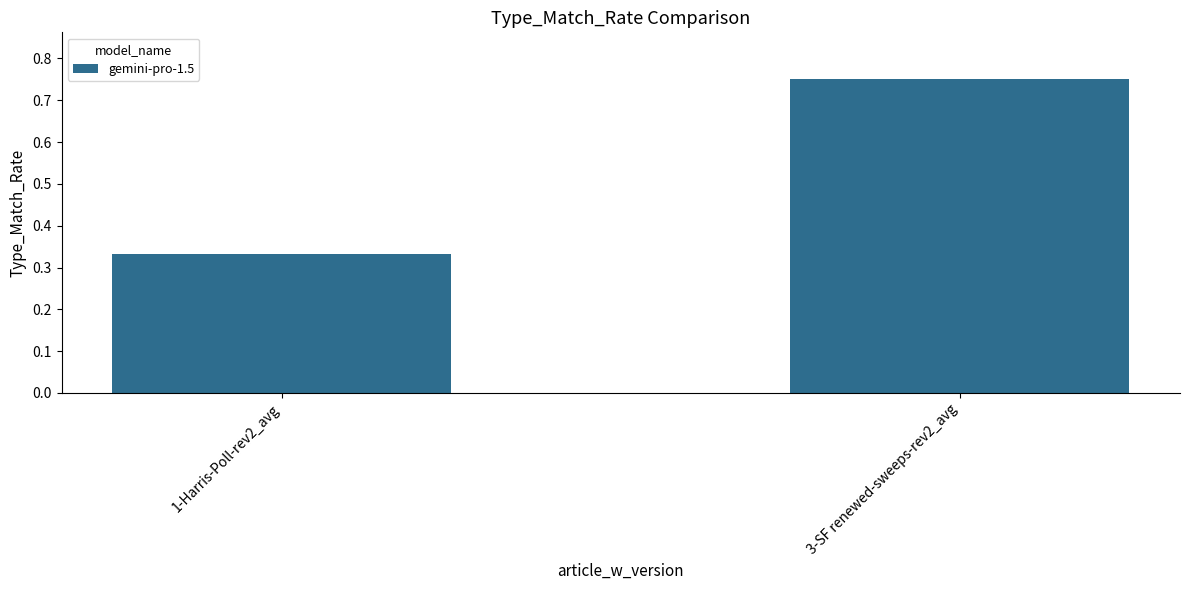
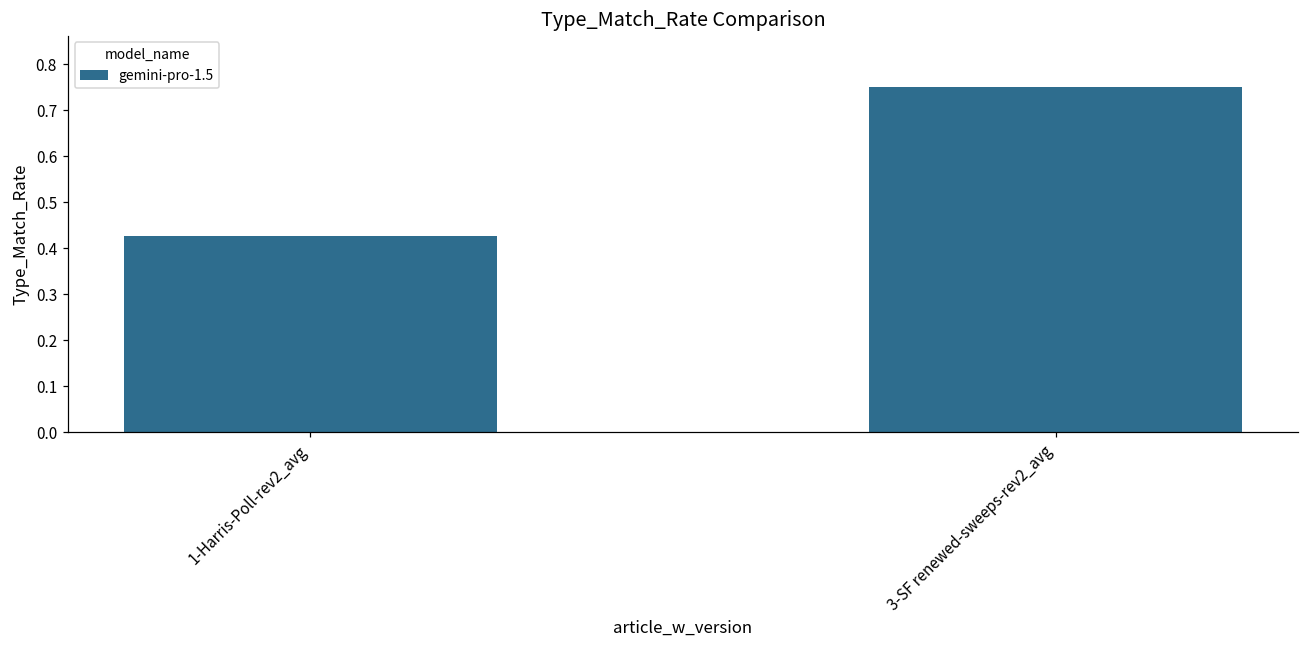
  {
-   "1-Harris-Poll-rev2_avg": 0.33,
+   "1-Harris-Poll-rev2_avg": 0.43,
    "3-SF renewed-sweeps-rev2_avg": 0.75
  }
